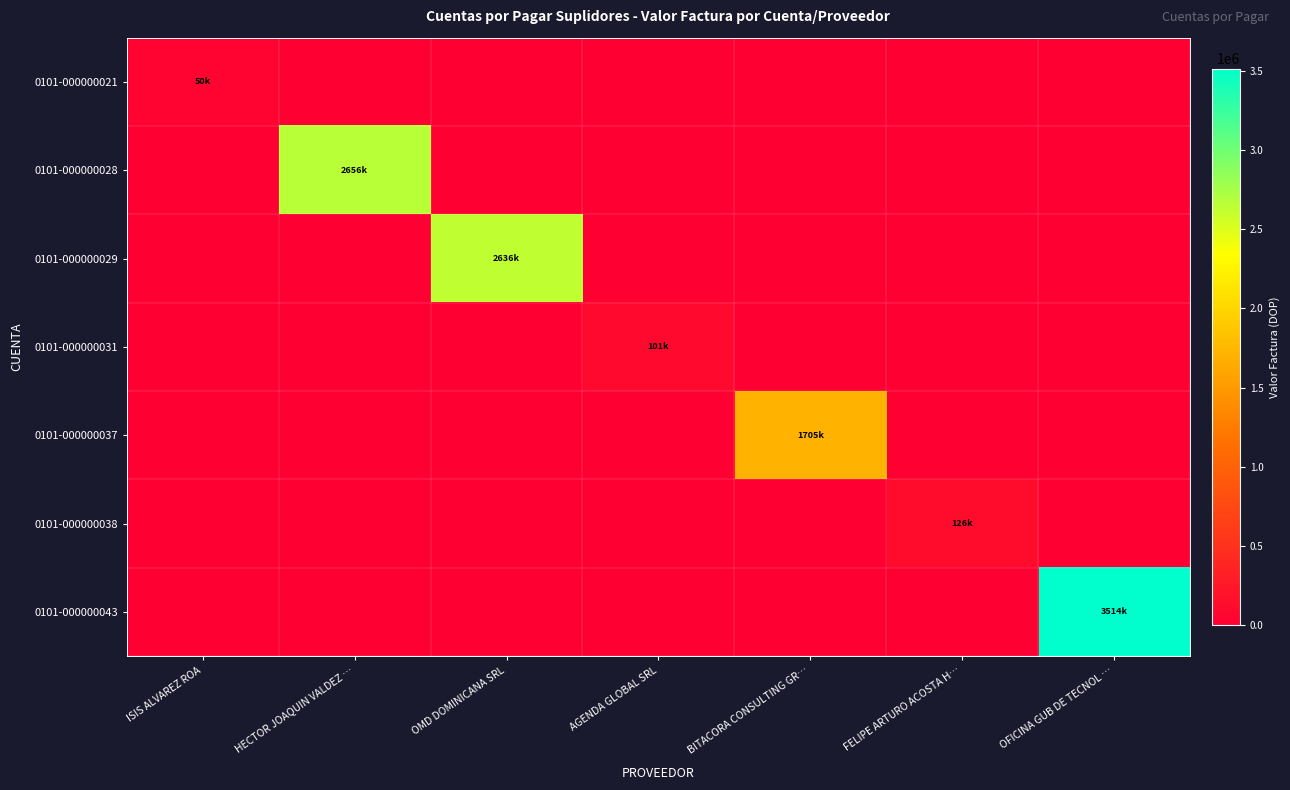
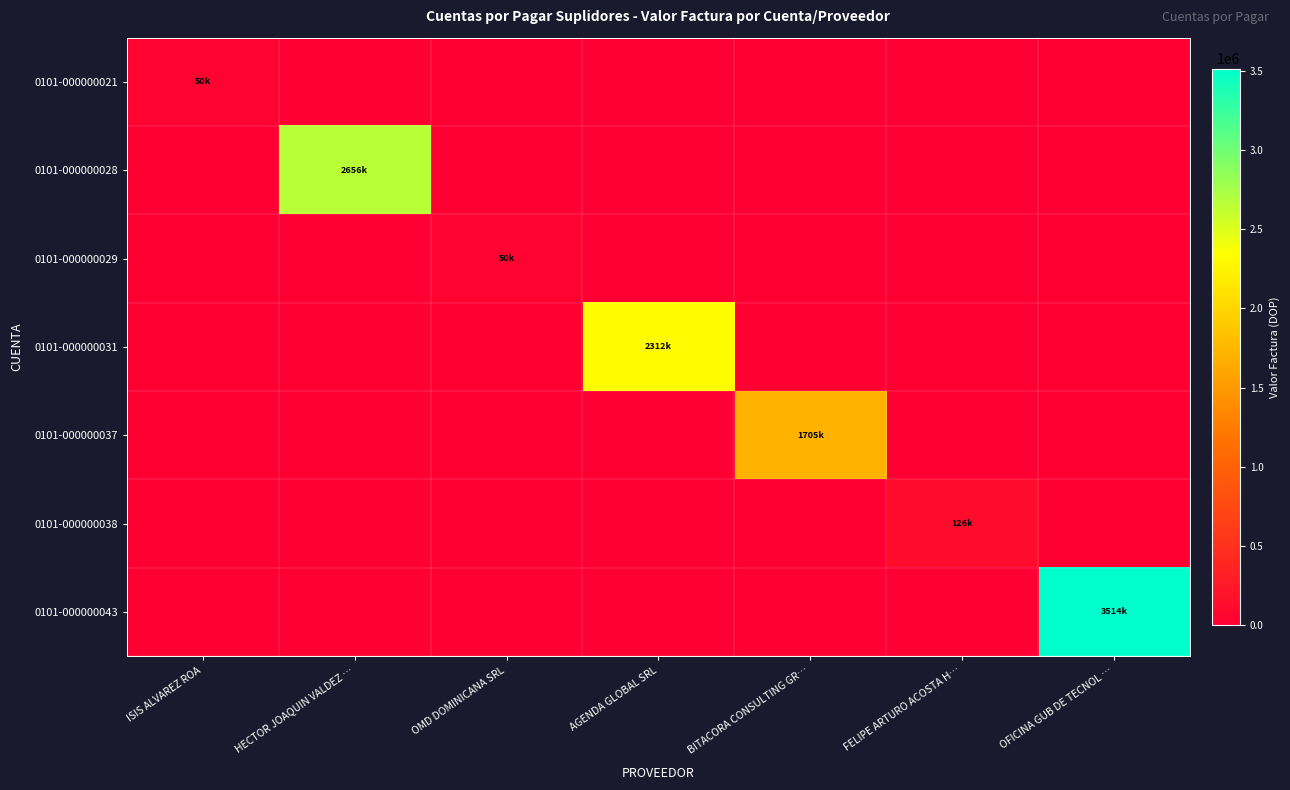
  {
    "0101-000000021": {
      "ISIS ALVAREZ ROA": "50k"
    },
    "0101-000000028": {
      "HECTOR JOAQUIN VALDEZ …": "2656k"
    },
    "0101-000000029": {
-     "OMD DOMINICANA SRL": "2636k"
+     "OMD DOMINICANA SRL": "50k"
    },
    "0101-000000031": {
-     "AGENDA GLOBAL SRL": "101k"
+     "AGENDA GLOBAL SRL": "2312k"
    },
    "0101-000000037": {
      "BITACORA CONSULTING GR…": "1705k"
    },
    "0101-000000038": {
      "FELIPE ARTURO ACOSTA H…": "126k"
    },
    "0101-000000043": {
      "OFICINA GUB DE TECNOL …": "3514k"
    }
  }
